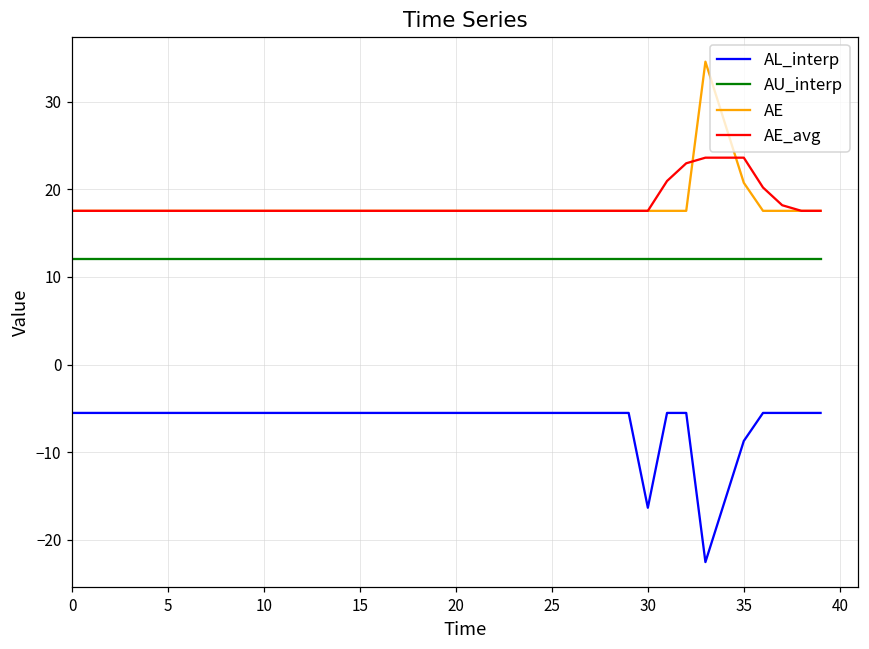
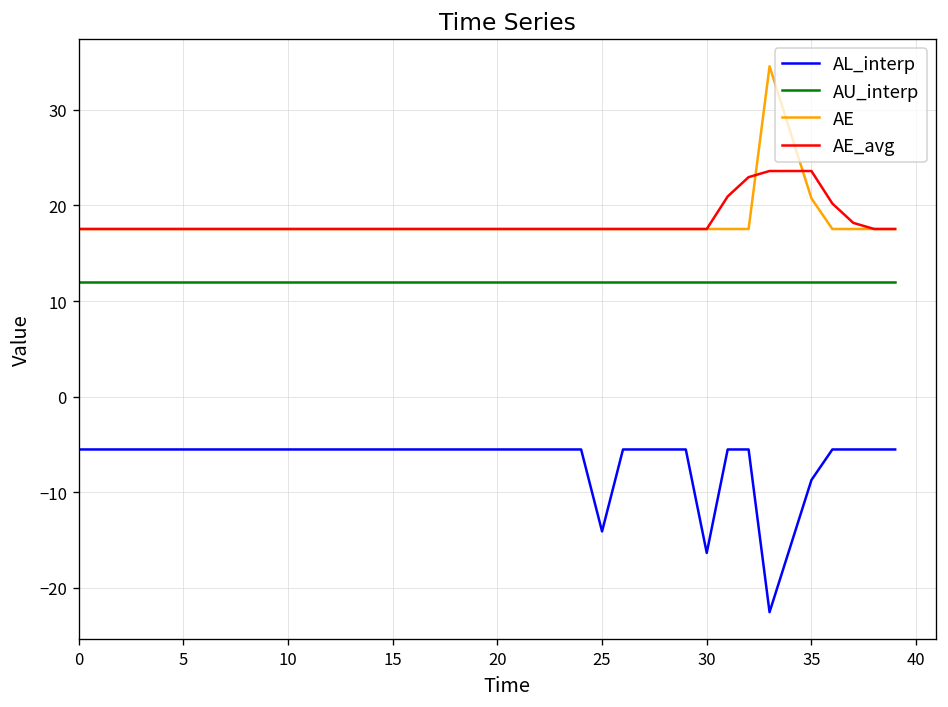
  {
    "AL_interp": {
      "0": -6,
      "5": -6,
      "10": -6,
      "15": -6,
      "20": -6,
-     "25": -6,
+     "25": -14,
      "30": -16,
      "35": -9
    },
    "AU_interp": {
      "0": 12,
      "5": 12,
      "10": 12,
      "15": 12,
      "20": 12,
      "25": 12,
      "30": 12,
      "35": 12
    },
    "AE": {
      "35": 21
    }
  }
